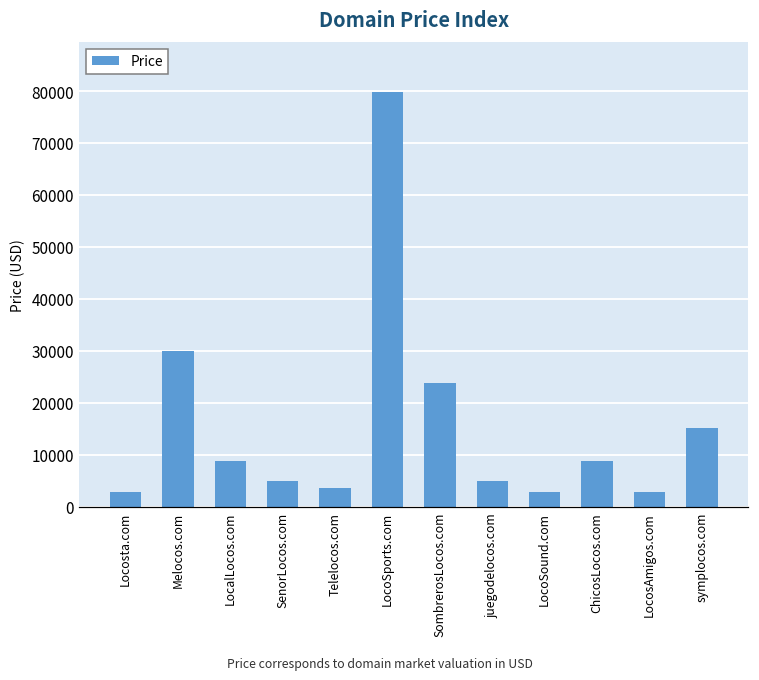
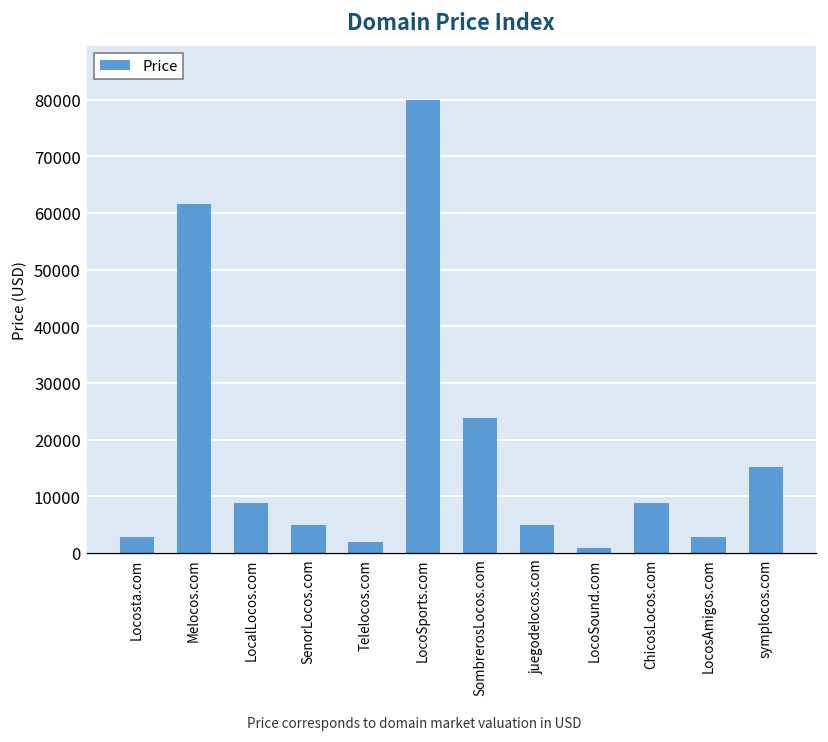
  {
    "Locosta.com": 3000,
-   "Melocos.com": 30000,
+   "Melocos.com": 62000,
    "LocalLocos.com": 9000,
    "SenorLocos.com": 5000,
-   "Telelocos.com": 4000,
+   "Telelocos.com": 2000,
    "LocoSports.com": 80000,
    "SombrerosLocos.com": 24000,
    "juegodelocos.com": 5000,
-   "LocoSound.com": 3000,
+   "LocoSound.com": 1000,
    "ChicosLocos.com": 9000,
    "LocosAmigos.com": 3000,
    "symplocos.com": 15000
  }
